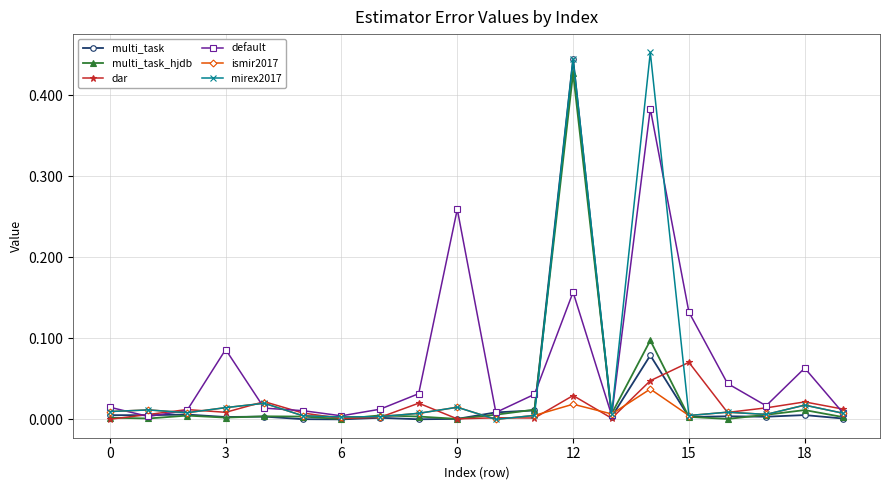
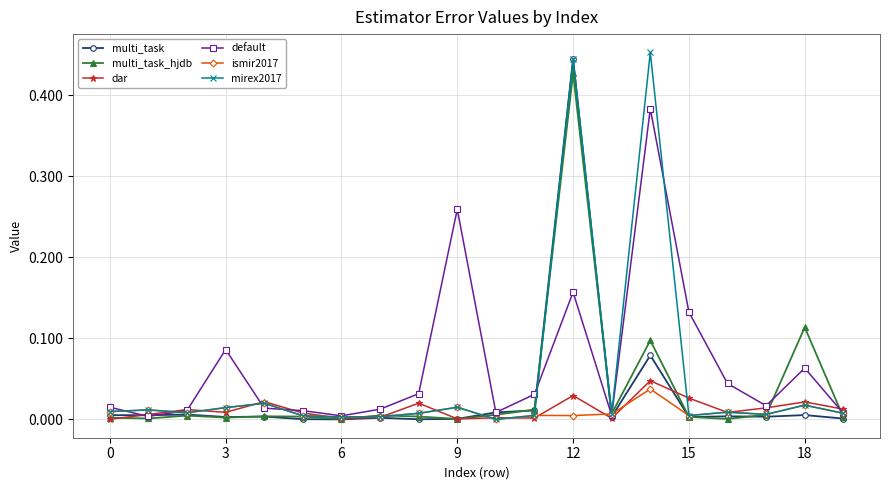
  {
    "multi_task": {
      "18": 0.01
    },
    "multi_task_hjdb": {
      "12": 0.43,
-     "18": 0.01
+     "18": 0.11
    },
    "dar": {
      "3": 0.01,
      "12": 0.03,
-     "15": 0.07,
+     "15": 0.03,
      "18": 0.02
    },
    "default": {
      "0": 0.02,
      "3": 0.09,
      "9": 0.26,
      "12": 0.16,
      "15": 0.13,
      "18": 0.06
    },
    "ismir2017": {
-     "12": 0.02
+     "12": 0.00
    }
  }
